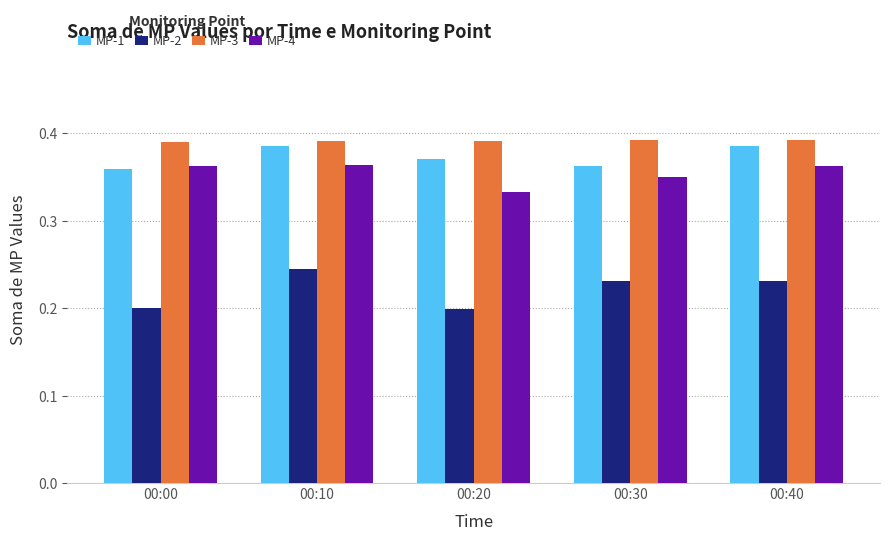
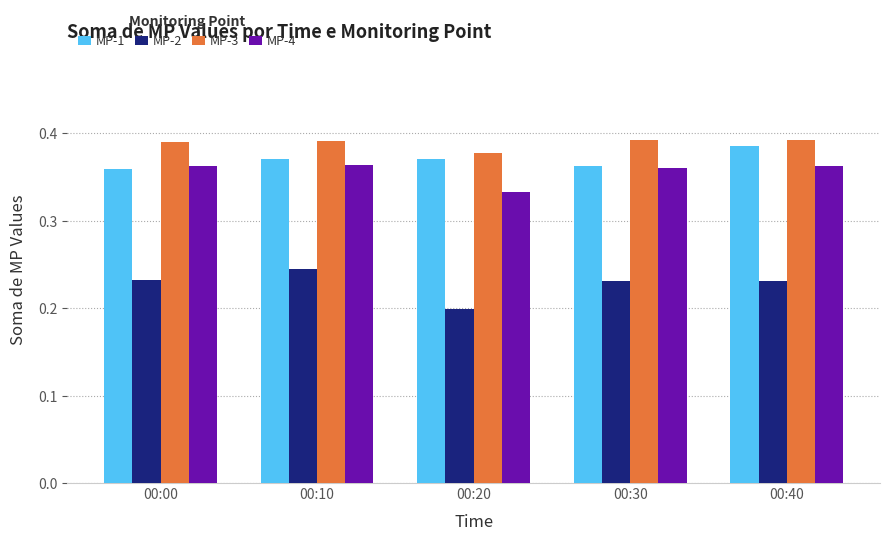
  {
    "MP-1": {
      "00:00": 0.36,
-     "00:10": 0.39,
+     "00:10": 0.37,
      "00:20": 0.37,
      "00:30": 0.36,
      "00:40": 0.39
    },
    "MP-2": {
-     "00:00": 0.20,
+     "00:00": 0.23,
      "00:10": 0.25,
      "00:20": 0.20,
      "00:30": 0.23,
      "00:40": 0.23
    },
    "MP-3": {
      "00:00": 0.39,
      "00:10": 0.39,
-     "00:20": 0.39,
+     "00:20": 0.38,
      "00:30": 0.39,
      "00:40": 0.39
    },
    "MP-4": {
      "00:00": 0.36,
      "00:10": 0.36,
      "00:20": 0.33,
-     "00:30": 0.35,
+     "00:30": 0.36,
      "00:40": 0.36
    }
  }
